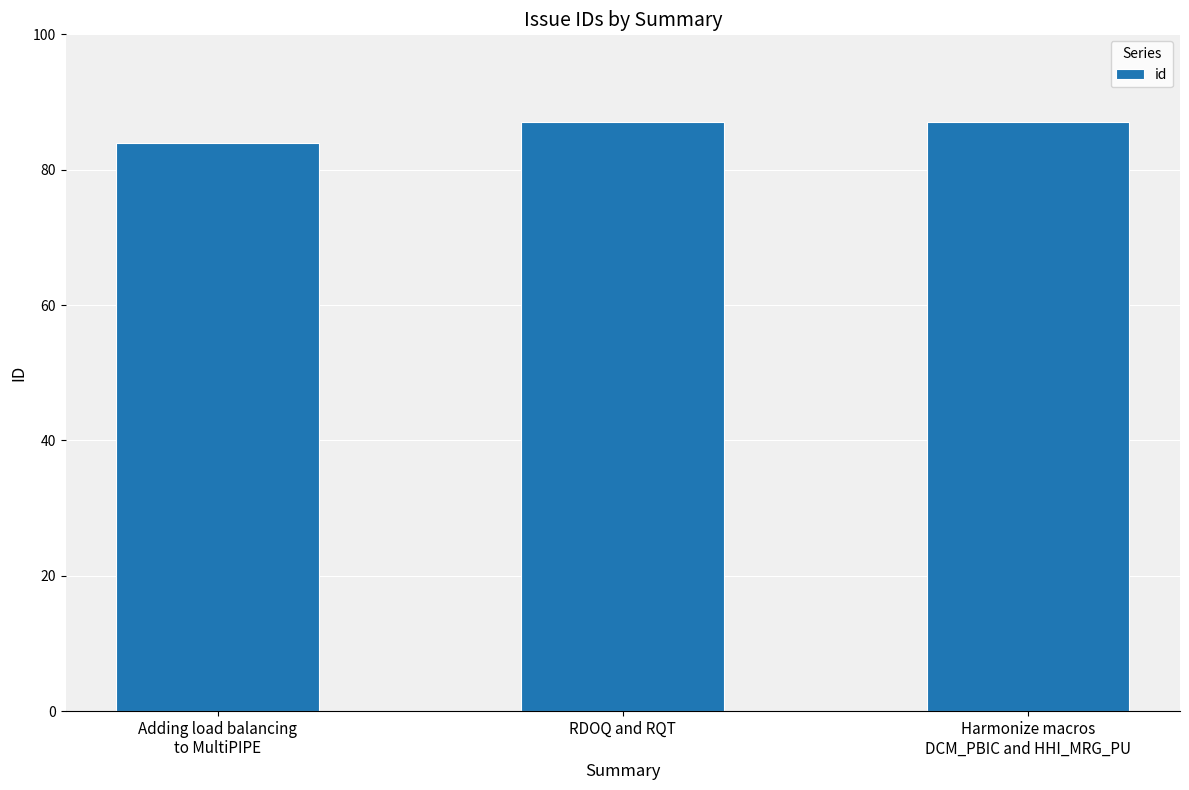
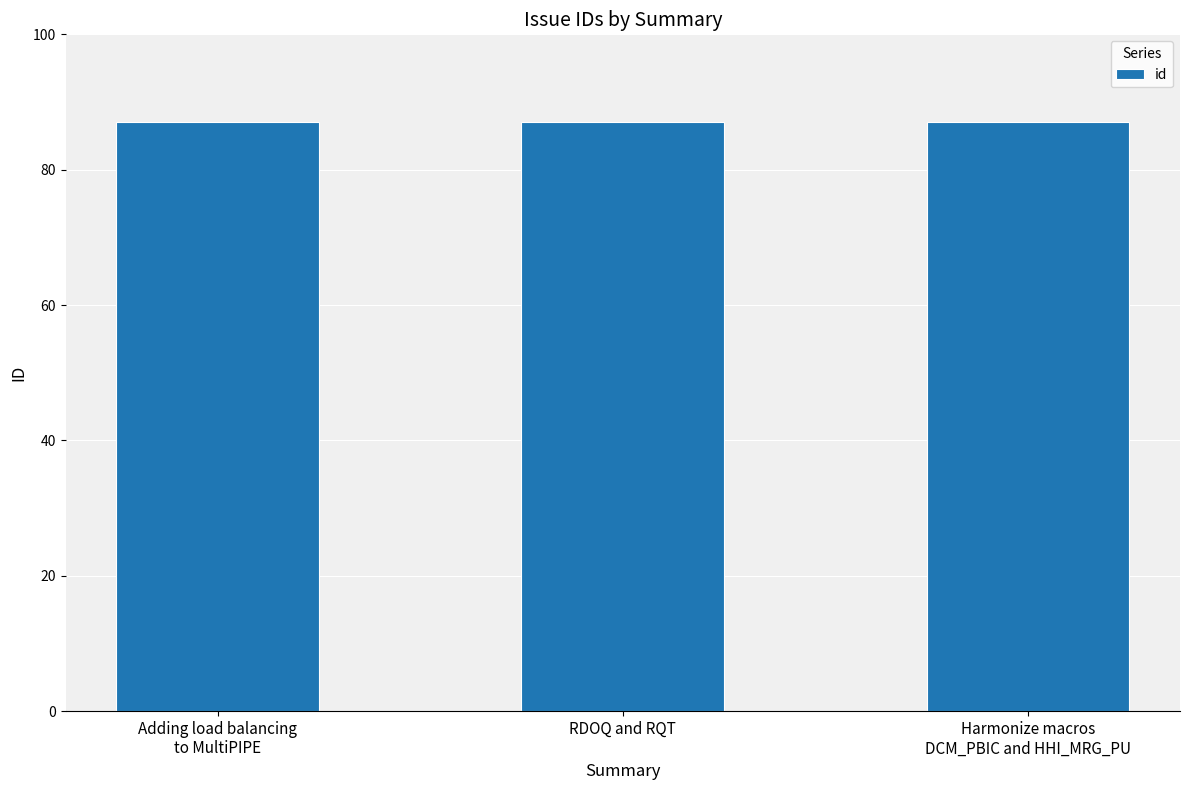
  {
-   "Adding load balancing to MultiPIPE": 84,
+   "Adding load balancing to MultiPIPE": 87,
    "RDOQ and RQT": 87,
    "Harmonize macros DCM_PBIC and HHI_MRG_PU": 87
  }
